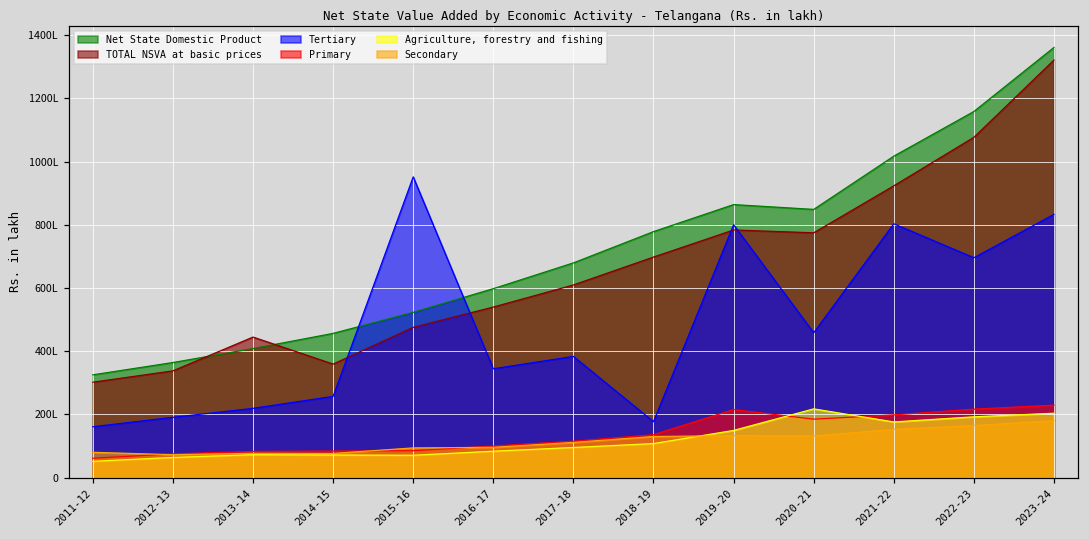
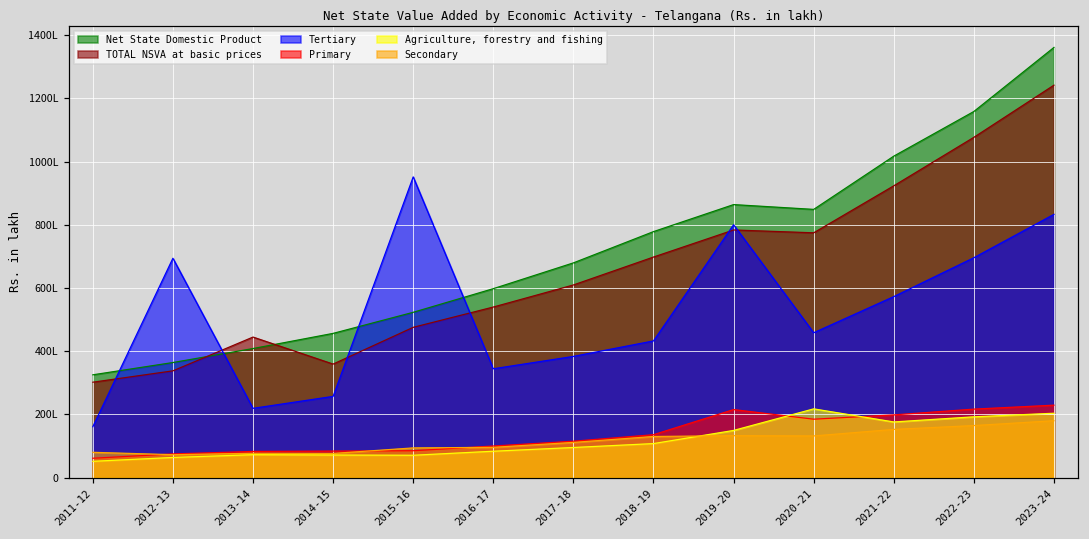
  {
    "Net State Domestic Product": {
      "2011-12": "330L",
      "2012-13": "360L",
      "2013-14": "410L",
      "2014-15": "460L",
      "2015-16": "520L",
      "2016-17": "600L",
      "2017-18": "680L",
      "2018-19": "780L",
      "2019-20": "860L",
      "2020-21": "850L",
      "2021-22": "1020L",
      "2022-23": "1160L",
      "2023-24": "1360L"
    },
    "TOTAL NSVA at basic prices": {
      "2011-12": "300L",
      "2012-13": "340L",
      "2013-14": "440L",
      "2014-15": "360L",
      "2015-16": "480L",
      "2016-17": "540L",
      "2017-18": "610L",
      "2018-19": "700L",
      "2019-20": "780L",
      "2020-21": "770L",
      "2021-22": "920L",
      "2022-23": "1080L",
-     "2023-24": "1320L"
+     "2023-24": "1240L"
    },
    "Tertiary": {
      "2011-12": "160L",
-     "2012-13": "190L",
+     "2012-13": "690L",
      "2013-14": "220L",
      "2014-15": "260L",
      "2015-16": "950L",
      "2016-17": "340L",
      "2017-18": "380L",
-     "2018-19": "180L",
+     "2018-19": "430L",
      "2019-20": "800L",
      "2020-21": "460L",
-     "2021-22": "800L",
+     "2021-22": "570L",
      "2022-23": "700L",
      "2023-24": "830L"
    },
    "Primary": {
      "2011-12": "60L",
      "2015-16": "80L",
      "2019-20": "220L",
      "2020-21": "180L",
      "2021-22": "200L",
      "2022-23": "220L",
      "2023-24": "230L"
    },
    "Agriculture, forestry and fishing": {
      "2011-12": "50L",
      "2015-16": "70L",
      "2016-17": "80L",
      "2017-18": "100L",
      "2018-19": "110L",
      "2019-20": "150L",
      "2020-21": "220L",
      "2021-22": "180L",
      "2022-23": "190L",
      "2023-24": "200L"
    },
    "Secondary": {
      "2011-12": "80L",
      "2015-16": "90L",
      "2019-20": "130L",
      "2020-21": "130L",
      "2021-22": "150L",
      "2022-23": "160L",
      "2023-24": "180L"
    }
  }
